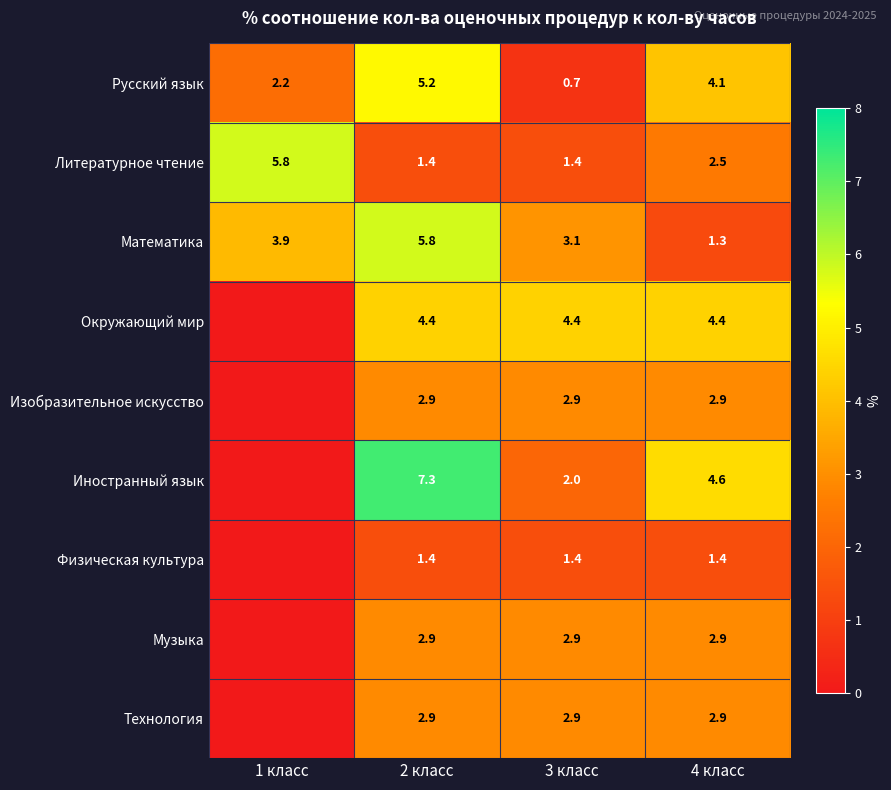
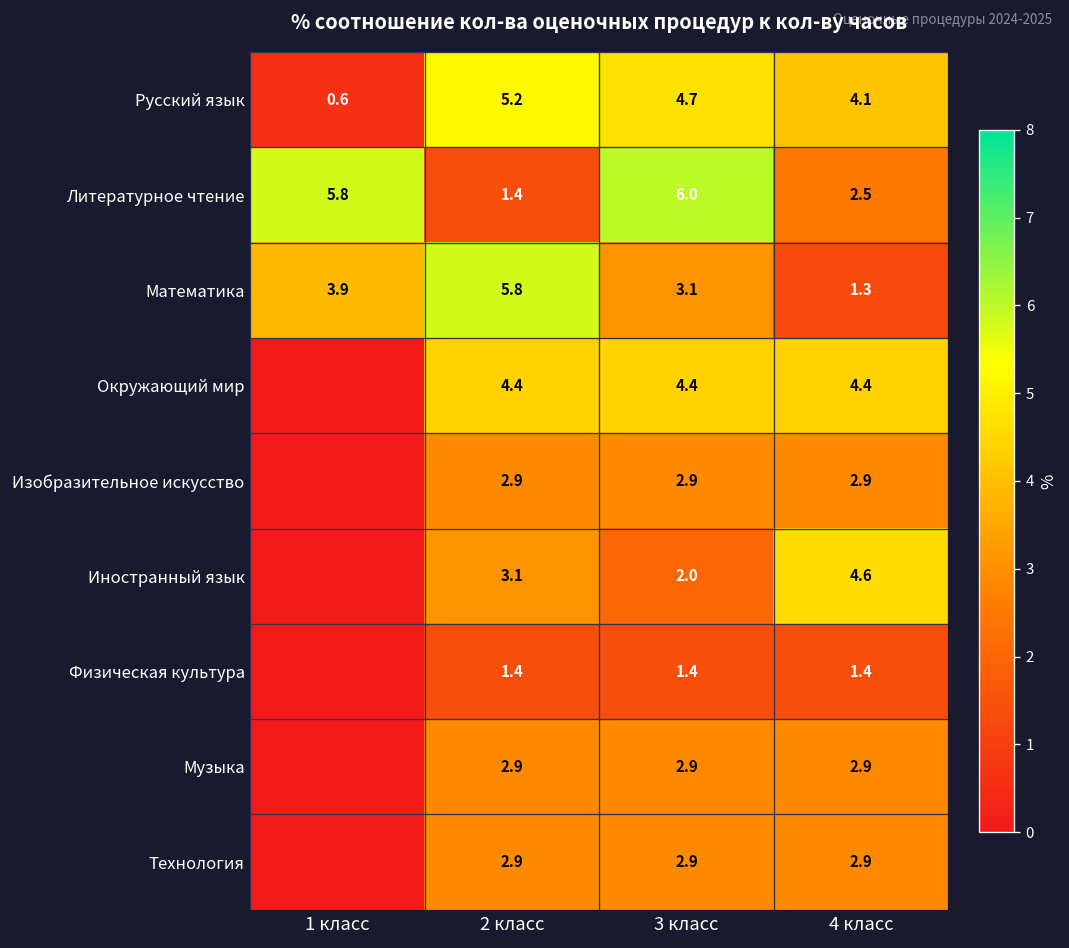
  {
    "Русский язык": {
-     "1 класс": 2.2,
+     "1 класс": 0.6,
      "2 класс": 5.2,
-     "3 класс": 0.7,
+     "3 класс": 4.7,
      "4 класс": 4.1
    },
    "Литературное чтение": {
      "1 класс": 5.8,
      "2 класс": 1.4,
-     "3 класс": 1.4,
+     "3 класс": 6.0,
      "4 класс": 2.5
    },
    "Математика": {
      "1 класс": 3.9,
      "2 класс": 5.8,
      "3 класс": 3.1,
      "4 класс": 1.3
    },
    "Окружающий мир": {
      "2 класс": 4.4,
      "3 класс": 4.4,
      "4 класс": 4.4
    },
    "Изобразительное искусство": {
      "2 класс": 2.9,
      "3 класс": 2.9,
      "4 класс": 2.9
    },
    "Иностранный язык": {
-     "2 класс": 7.3,
+     "2 класс": 3.1,
      "3 класс": 2.0,
      "4 класс": 4.6
    },
    "Физическая культура": {
      "2 класс": 1.4,
      "3 класс": 1.4,
      "4 класс": 1.4
    },
    "Музыка": {
      "2 класс": 2.9,
      "3 класс": 2.9,
      "4 класс": 2.9
    },
    "Технология": {
      "2 класс": 2.9,
      "3 класс": 2.9,
      "4 класс": 2.9
    }
  }
